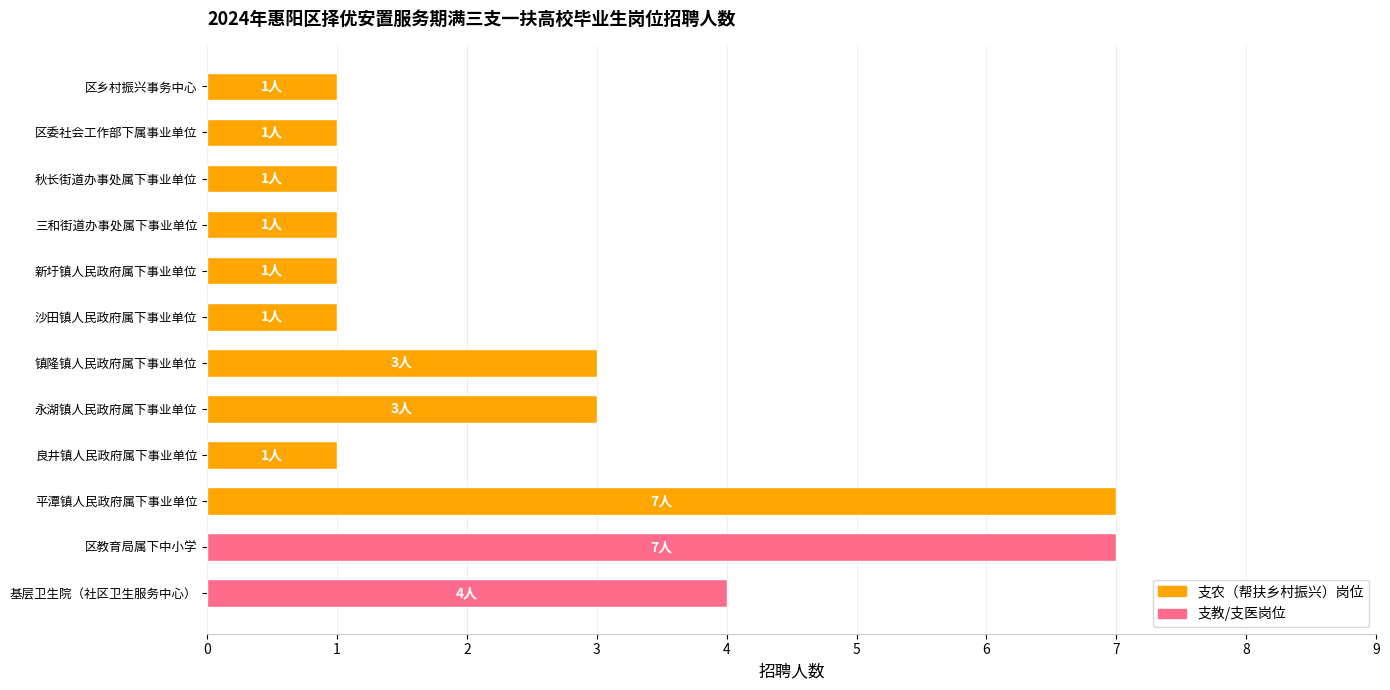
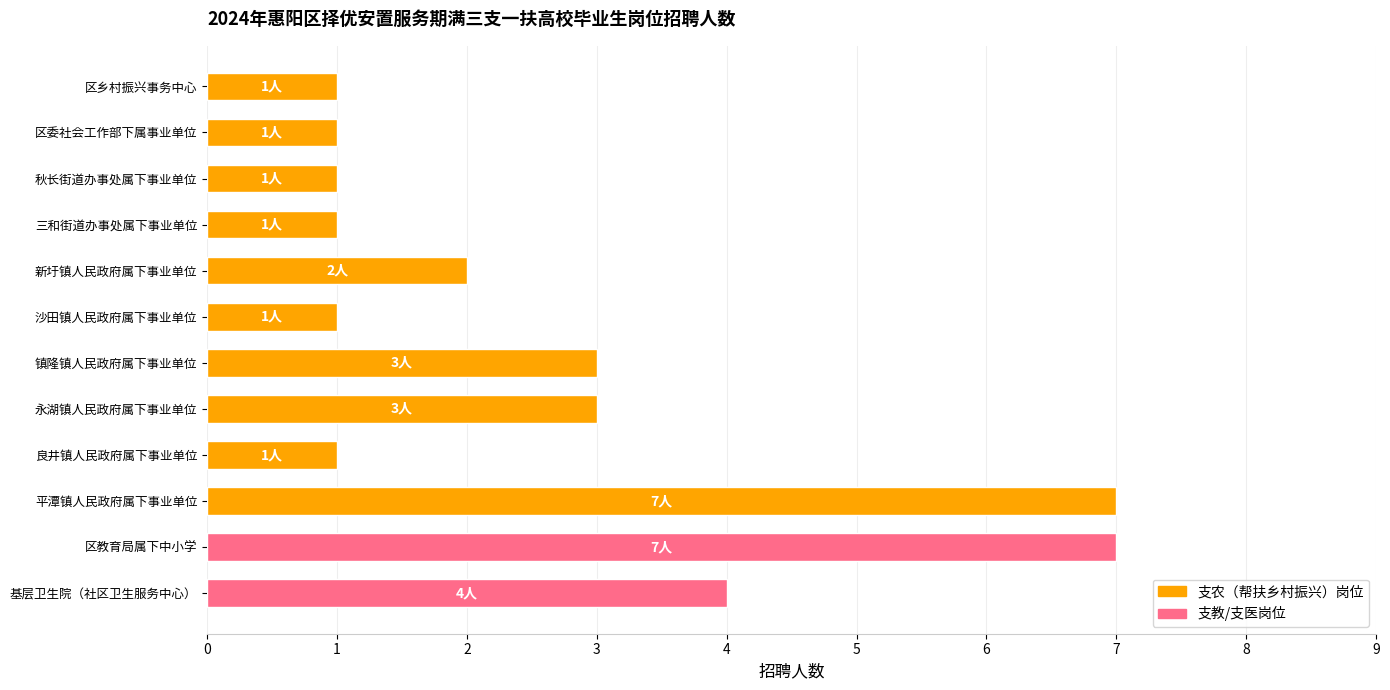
  {
    "区乡村振兴事务中心": "1人",
    "区委社会工作部下属事业单位": "1人",
    "秋长街道办事处属下事业单位": "1人",
    "三和街道办事处属下事业单位": "1人",
-   "新圩镇人民政府属下事业单位": "1人",
+   "新圩镇人民政府属下事业单位": "2人",
    "沙田镇人民政府属下事业单位": "1人",
    "镇隆镇人民政府属下事业单位": "3人",
    "永湖镇人民政府属下事业单位": "3人",
    "良井镇人民政府属下事业单位": "1人",
    "平潭镇人民政府属下事业单位": "7人",
    "区教育局属下中小学": "7人",
    "基层卫生院（社区卫生服务中心）": "4人"
  }
